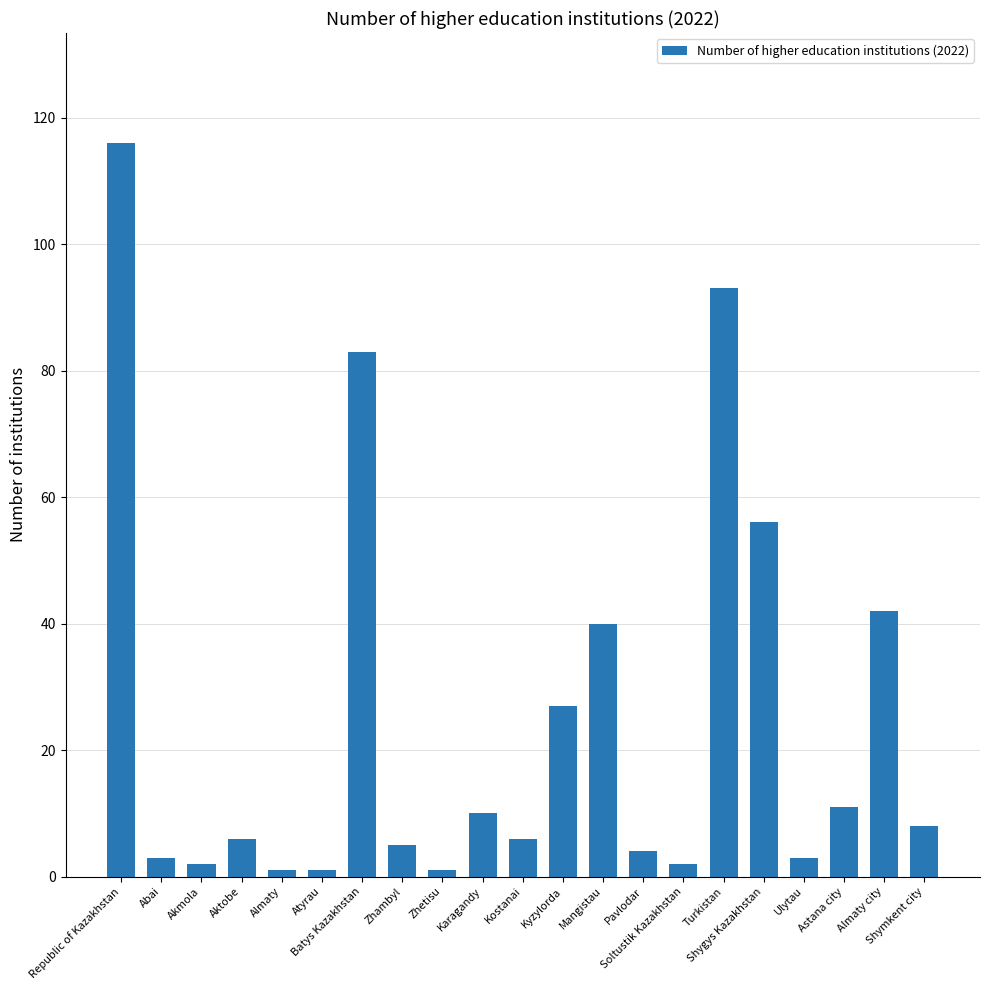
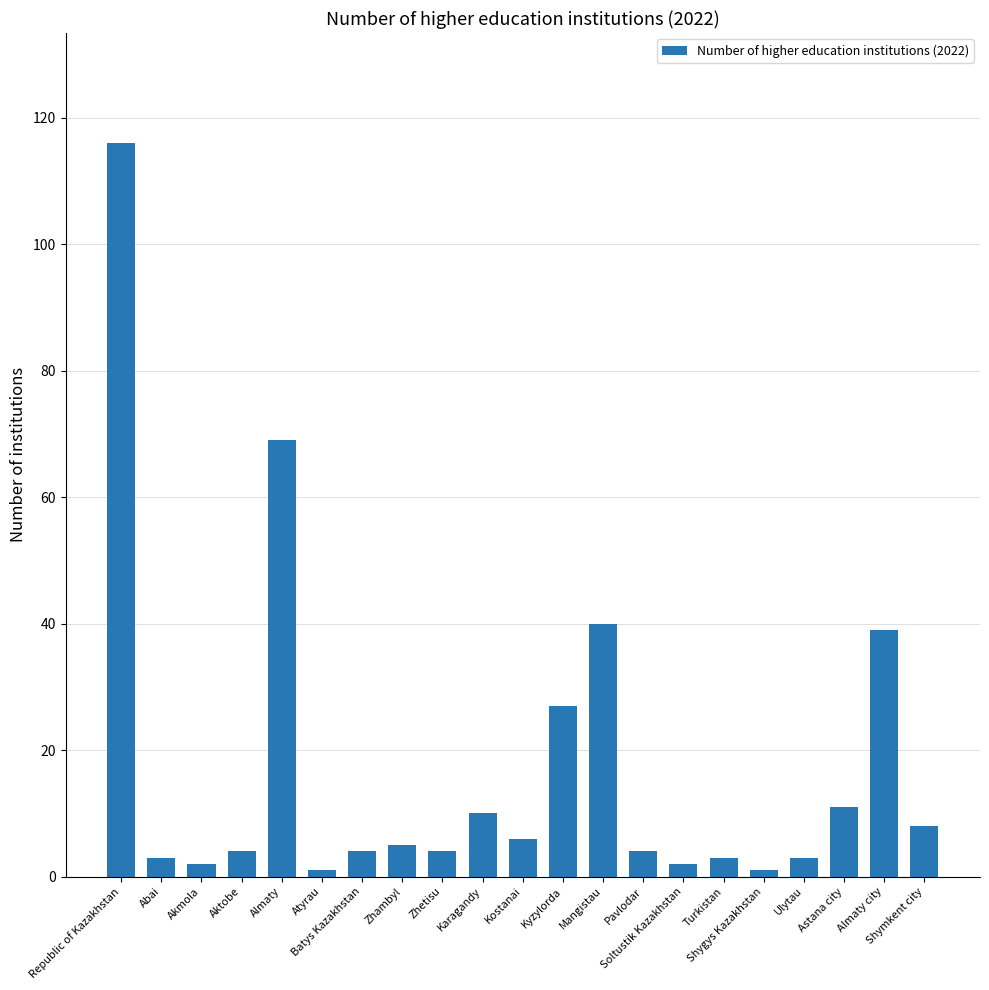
  {
    "Republic of Kazakhstan": 116,
    "Abai": 3,
    "Akmola": 2,
-   "Aktobe": 6,
-   "Almaty": 1,
+   "Aktobe": 4,
+   "Almaty": 69,
    "Atyrau": 1,
-   "Batys Kazakhstan": 83,
+   "Batys Kazakhstan": 4,
    "Zhambyl": 5,
-   "Zhetisu": 1,
+   "Zhetisu": 4,
    "Karagandy": 10,
    "Kostanai": 6,
    "Kyzylorda": 27,
    "Mangistau": 40,
    "Pavlodar": 4,
    "Soltustik Kazakhstan": 2,
-   "Turkistan": 93,
-   "Shygys Kazakhstan": 56,
+   "Turkistan": 3,
+   "Shygys Kazakhstan": 1,
    "Ulytau": 3,
    "Astana city": 11,
-   "Almaty city": 42,
+   "Almaty city": 39,
    "Shymkent city": 8
  }
